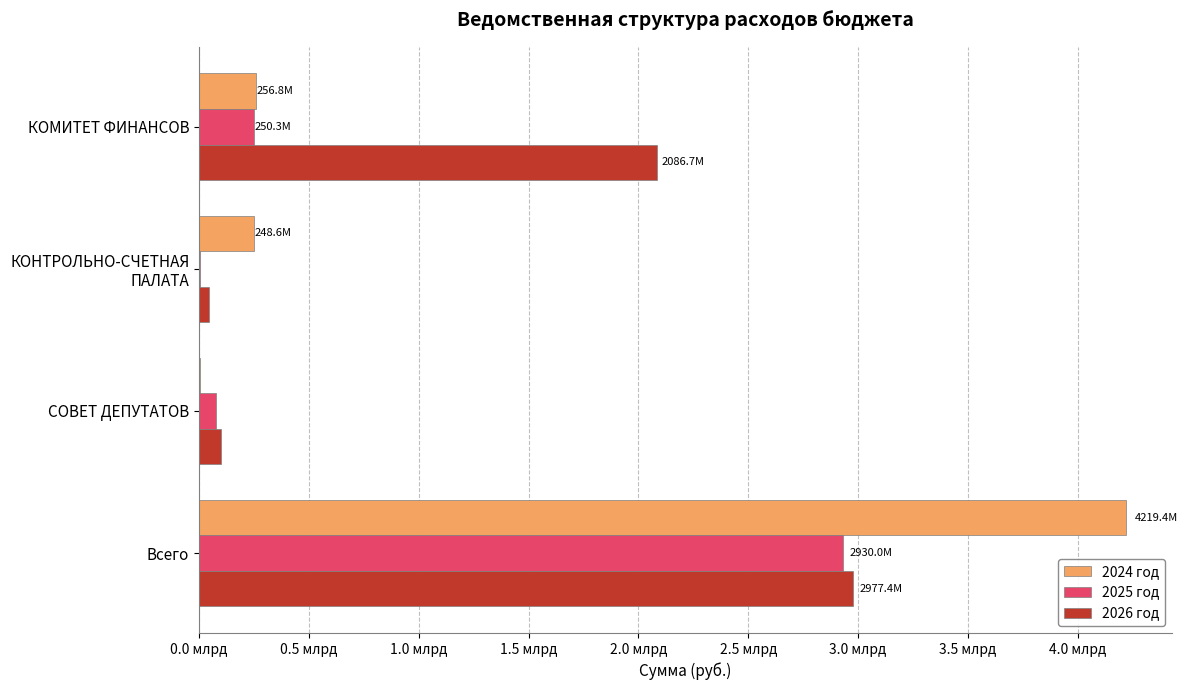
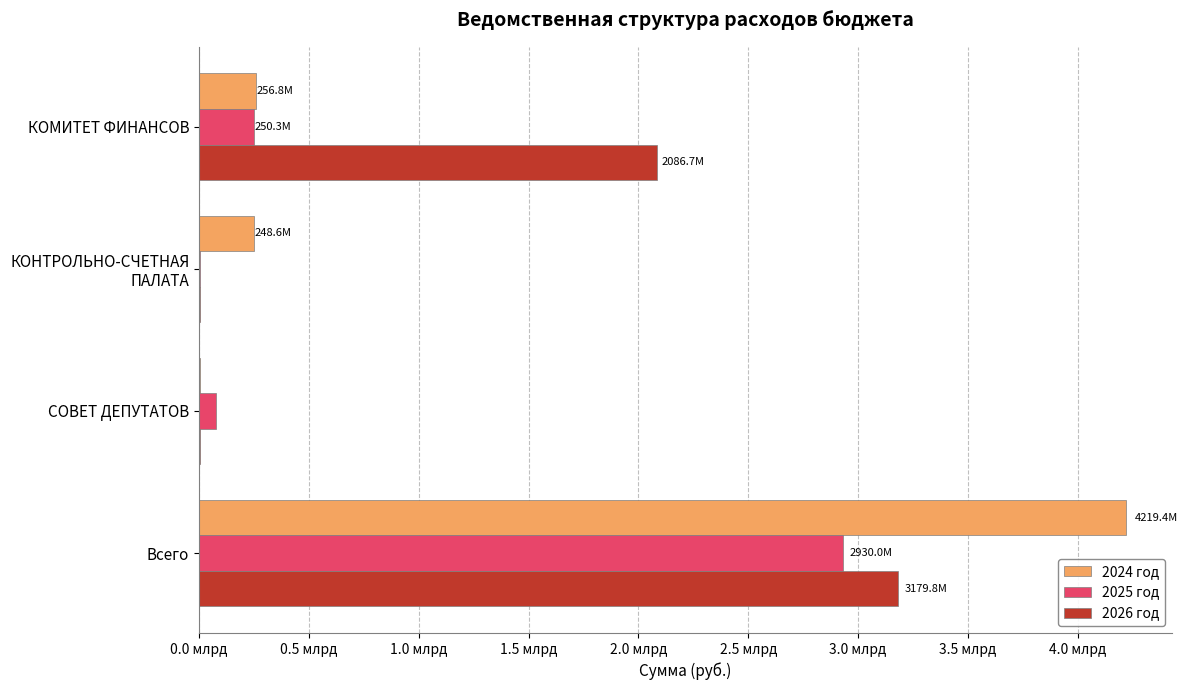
  {
    "2024 год": {
      "КОМИТЕТ ФИНАНСОВ": "256.8M",
      "КОНТРОЛЬНО-СЧЕТНАЯ ПАЛАТА": "248.6M",
      "Всего": "4219.4M"
    },
    "2025 год": {
      "КОМИТЕТ ФИНАНСОВ": "250.3M",
      "Всего": "2930.0M"
    },
    "2026 год": {
      "КОМИТЕТ ФИНАНСОВ": "2086.7M",
-     "КОНТРОЛЬНО-СЧЕТНАЯ ПАЛАТА": "0.05 млрд",
-     "СОВЕТ ДЕПУТАТОВ": "0.10 млрд",
-     "Всего": "2977.4M"
+     "КОНТРОЛЬНО-СЧЕТНАЯ ПАЛАТА": "0.01 млрд",
+     "СОВЕТ ДЕПУТАТОВ": "0.00 млрд",
+     "Всего": "3179.8M"
    }
  }
